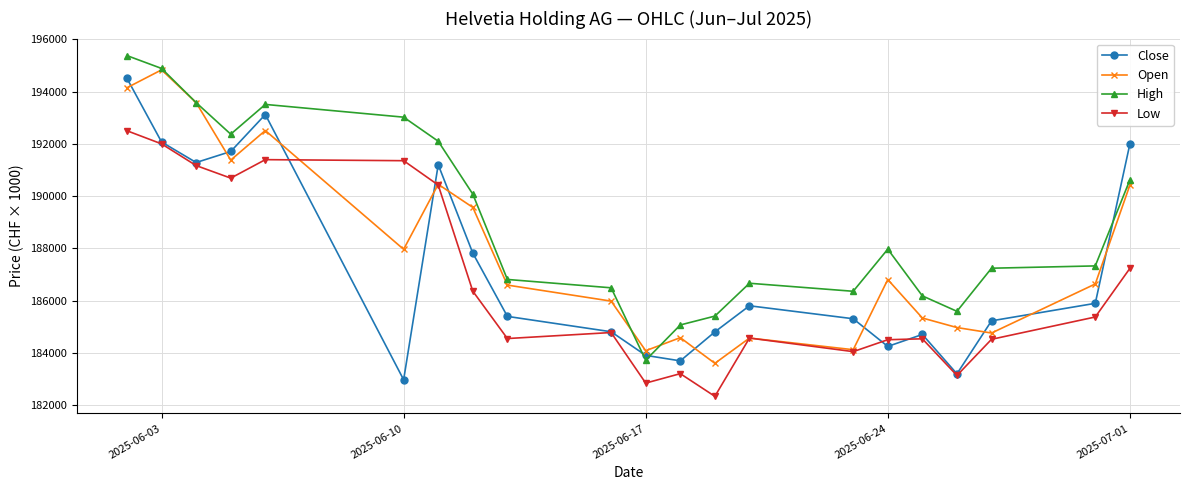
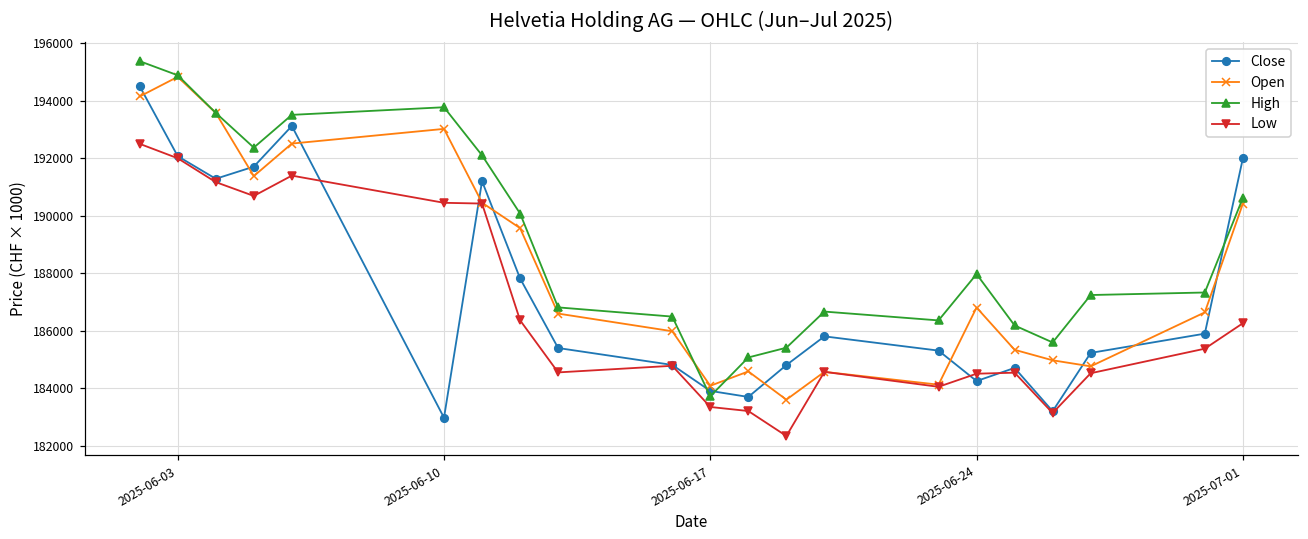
  {
    "Close": {
      "2025-06-10": 183000,
      "2025-06-17": 183900,
      "2025-06-24": 184200,
      "2025-07-01": 192000
    },
    "Open": {
-     "2025-06-10": 188000,
+     "2025-06-10": 193000,
      "2025-06-17": 184100,
      "2025-06-24": 186800,
      "2025-07-01": 190400
    },
    "High": {
-     "2025-06-10": 193000,
+     "2025-06-10": 193800,
      "2025-06-17": 183700,
      "2025-06-24": 188000,
      "2025-07-01": 190600
    },
    "Low": {
-     "2025-06-10": 191400,
-     "2025-06-17": 182800,
+     "2025-06-10": 190400,
+     "2025-06-17": 183300,
      "2025-06-24": 184500,
-     "2025-07-01": 187200
+     "2025-07-01": 186300
    }
  }
